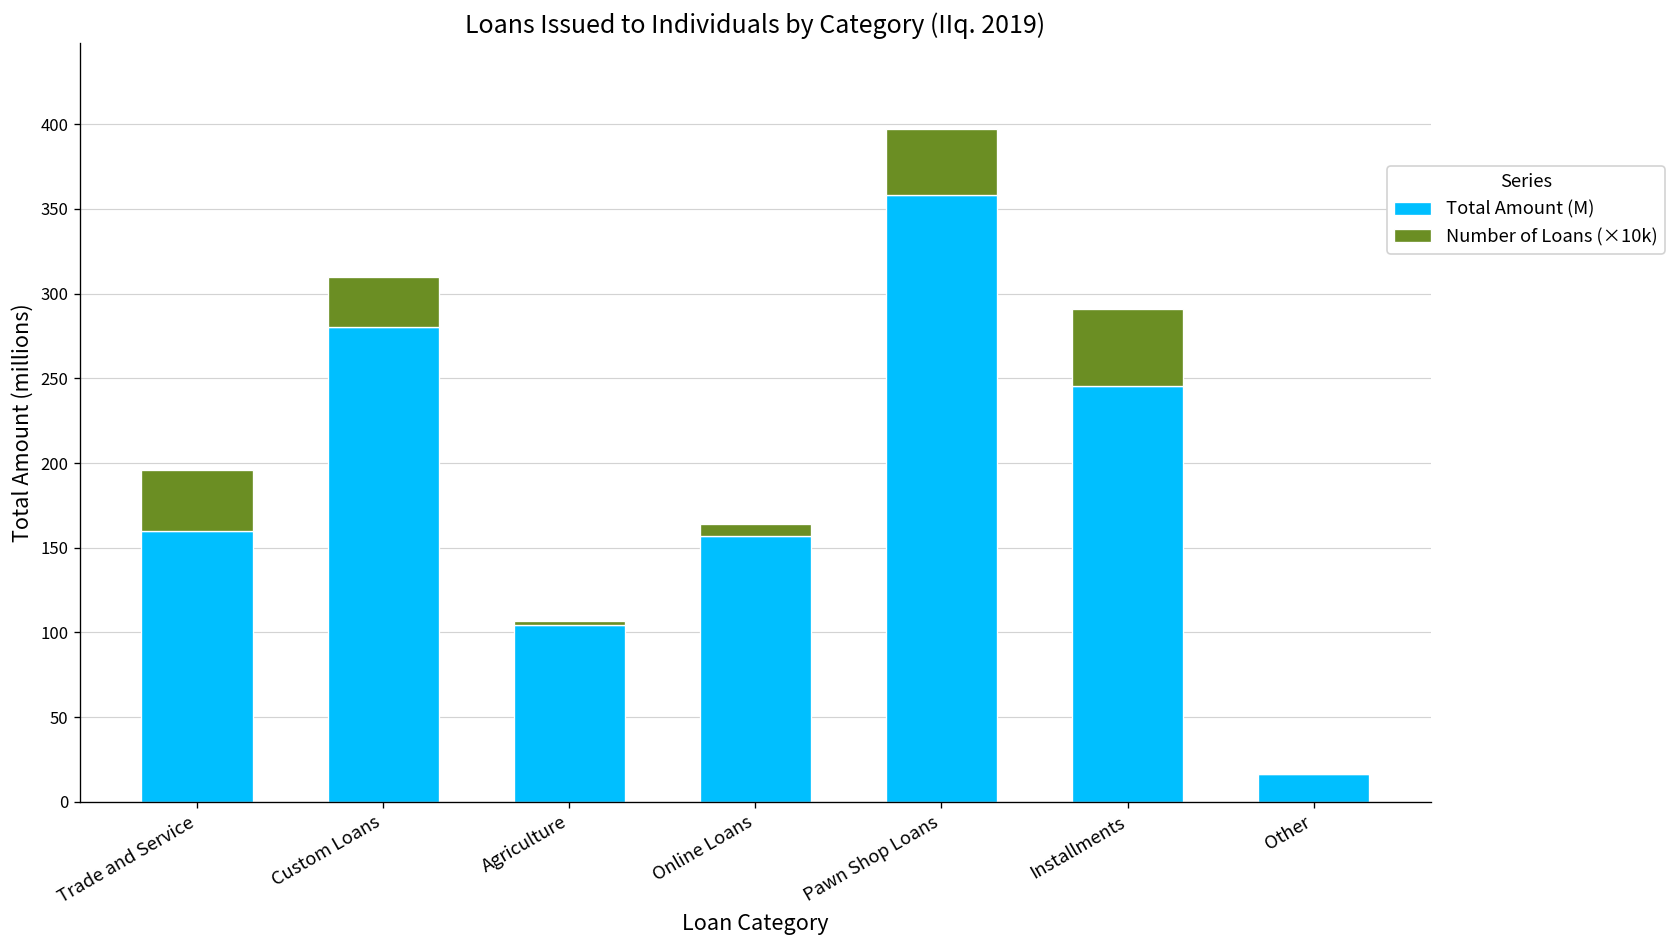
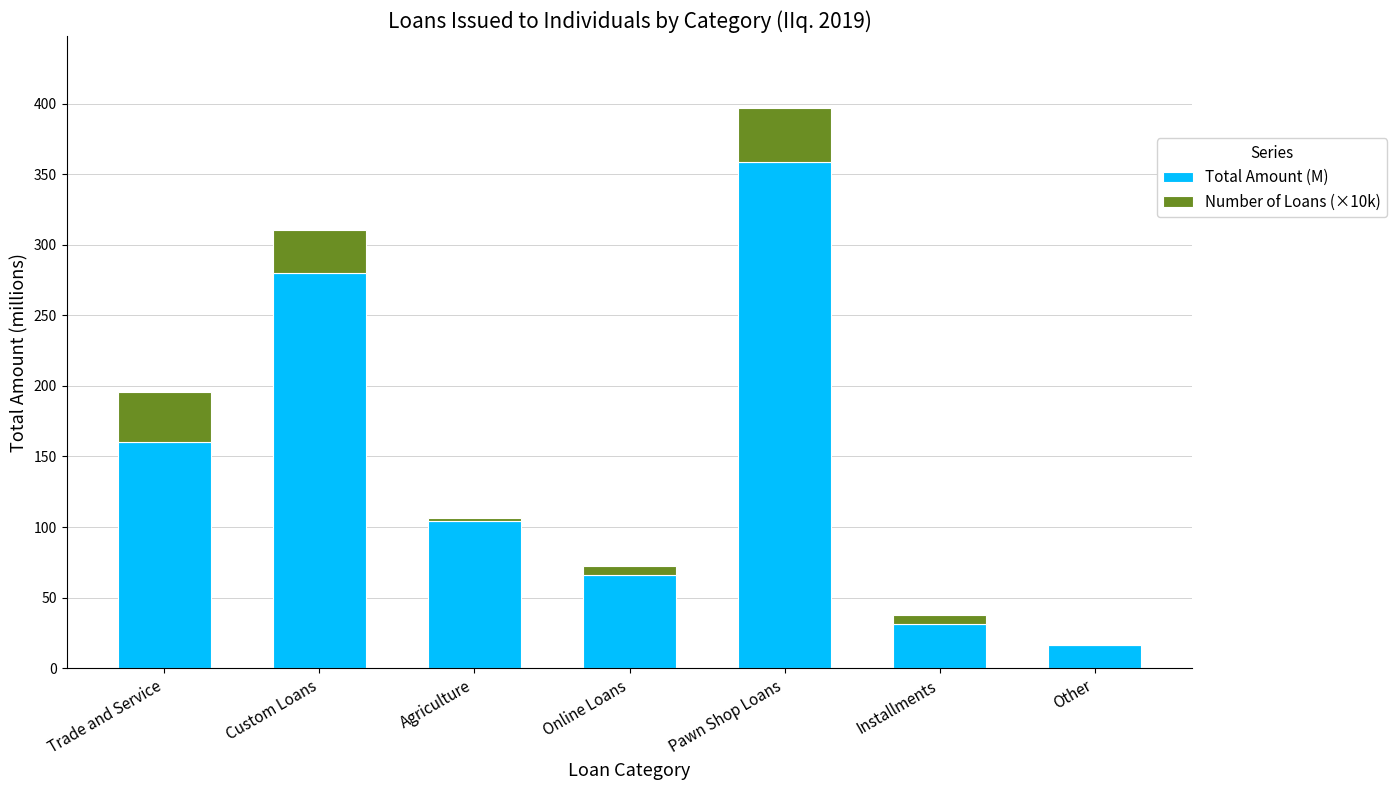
  {
    "Total Amount (M)": {
      "Trade and Service": 160,
      "Custom Loans": 280,
      "Agriculture": 105,
-     "Online Loans": 157,
+     "Online Loans": 66,
      "Pawn Shop Loans": 358,
-     "Installments": 246,
+     "Installments": 31,
      "Other": 16
    },
    "Number of Loans (×10k)": {
      "Trade and Service": 36,
      "Custom Loans": 30,
      "Agriculture": 2,
      "Online Loans": 7,
      "Pawn Shop Loans": 39,
-     "Installments": 45
+     "Installments": 6
    }
  }
